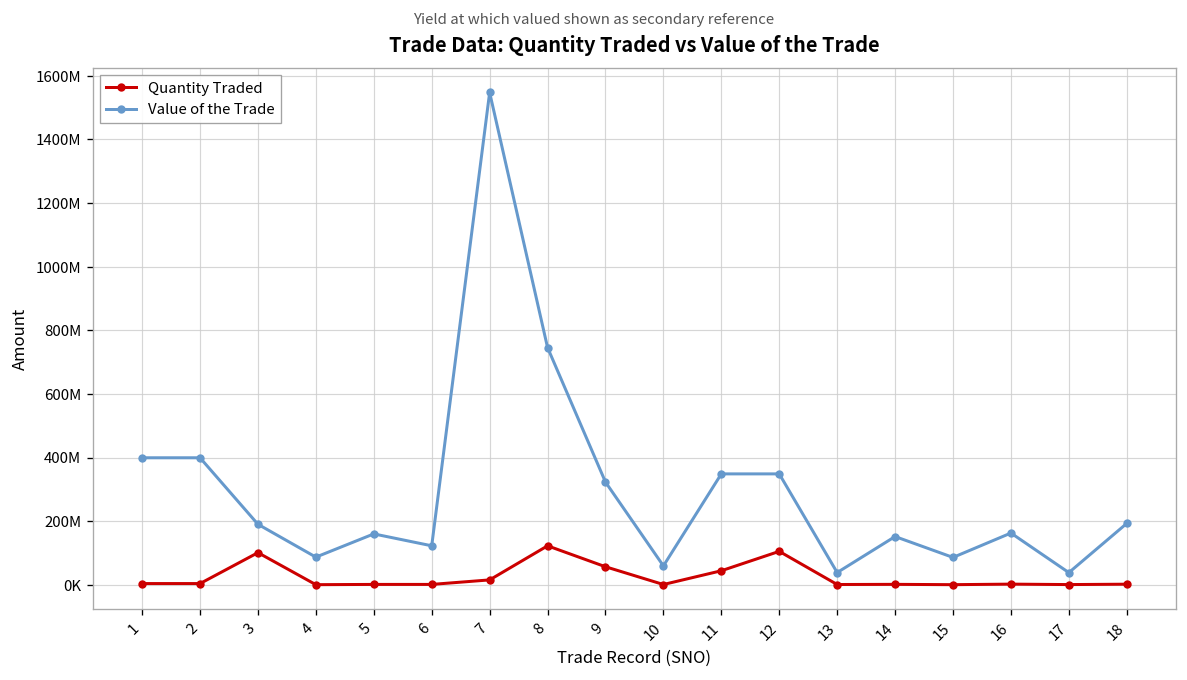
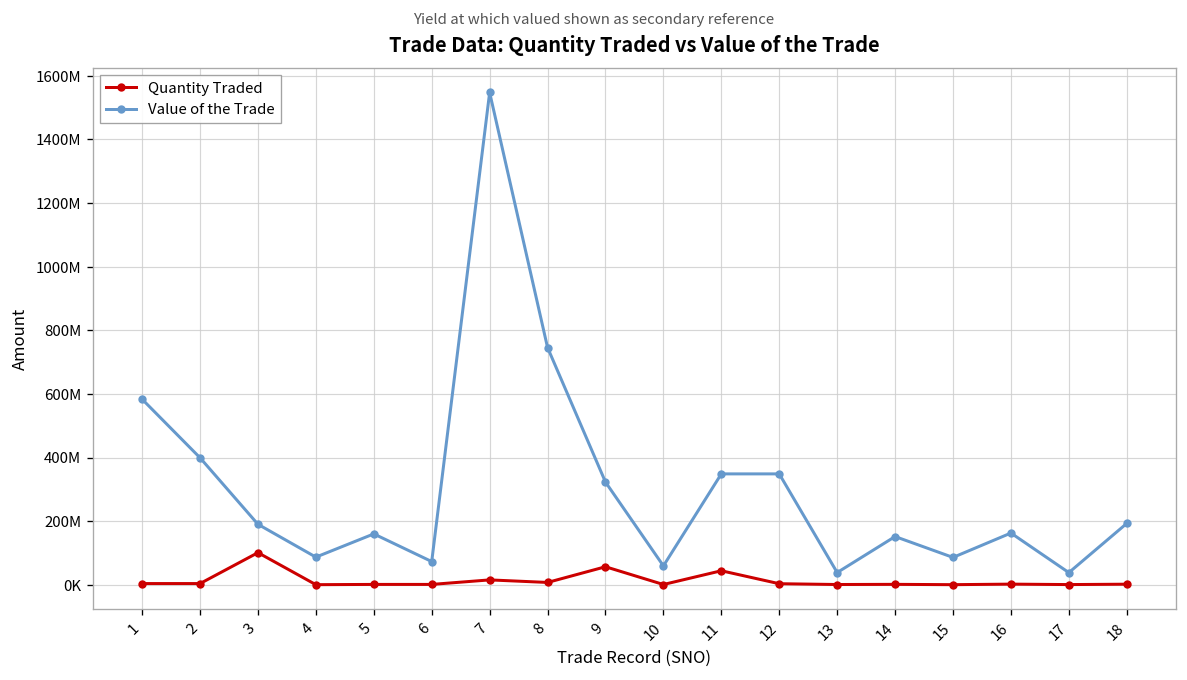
  {
    "Quantity Traded": {
      "1": 0,
      "2": 0,
      "3": 100000000,
      "4": 0,
      "5": 0,
      "6": 0,
      "7": 20000000,
-     "8": 120000000,
+     "8": 10000000,
      "9": 60000000,
      "10": 0,
      "11": 40000000,
-     "12": 110000000,
+     "12": 0,
      "13": 0,
      "14": 0,
      "15": 0,
      "16": 0,
      "17": 0,
      "18": 0
    },
    "Value of the Trade": {
-     "1": 400000000,
+     "1": 580000000,
      "2": 400000000,
      "3": 190000000,
      "4": 90000000,
      "5": 160000000,
-     "6": 120000000,
+     "6": 70000000,
      "7": 1550000000,
      "8": 750000000,
      "9": 320000000,
      "10": 60000000,
      "11": 350000000,
      "12": 350000000,
      "13": 40000000,
      "14": 150000000,
      "15": 90000000,
      "16": 160000000,
      "17": 40000000,
      "18": 190000000
    }
  }
